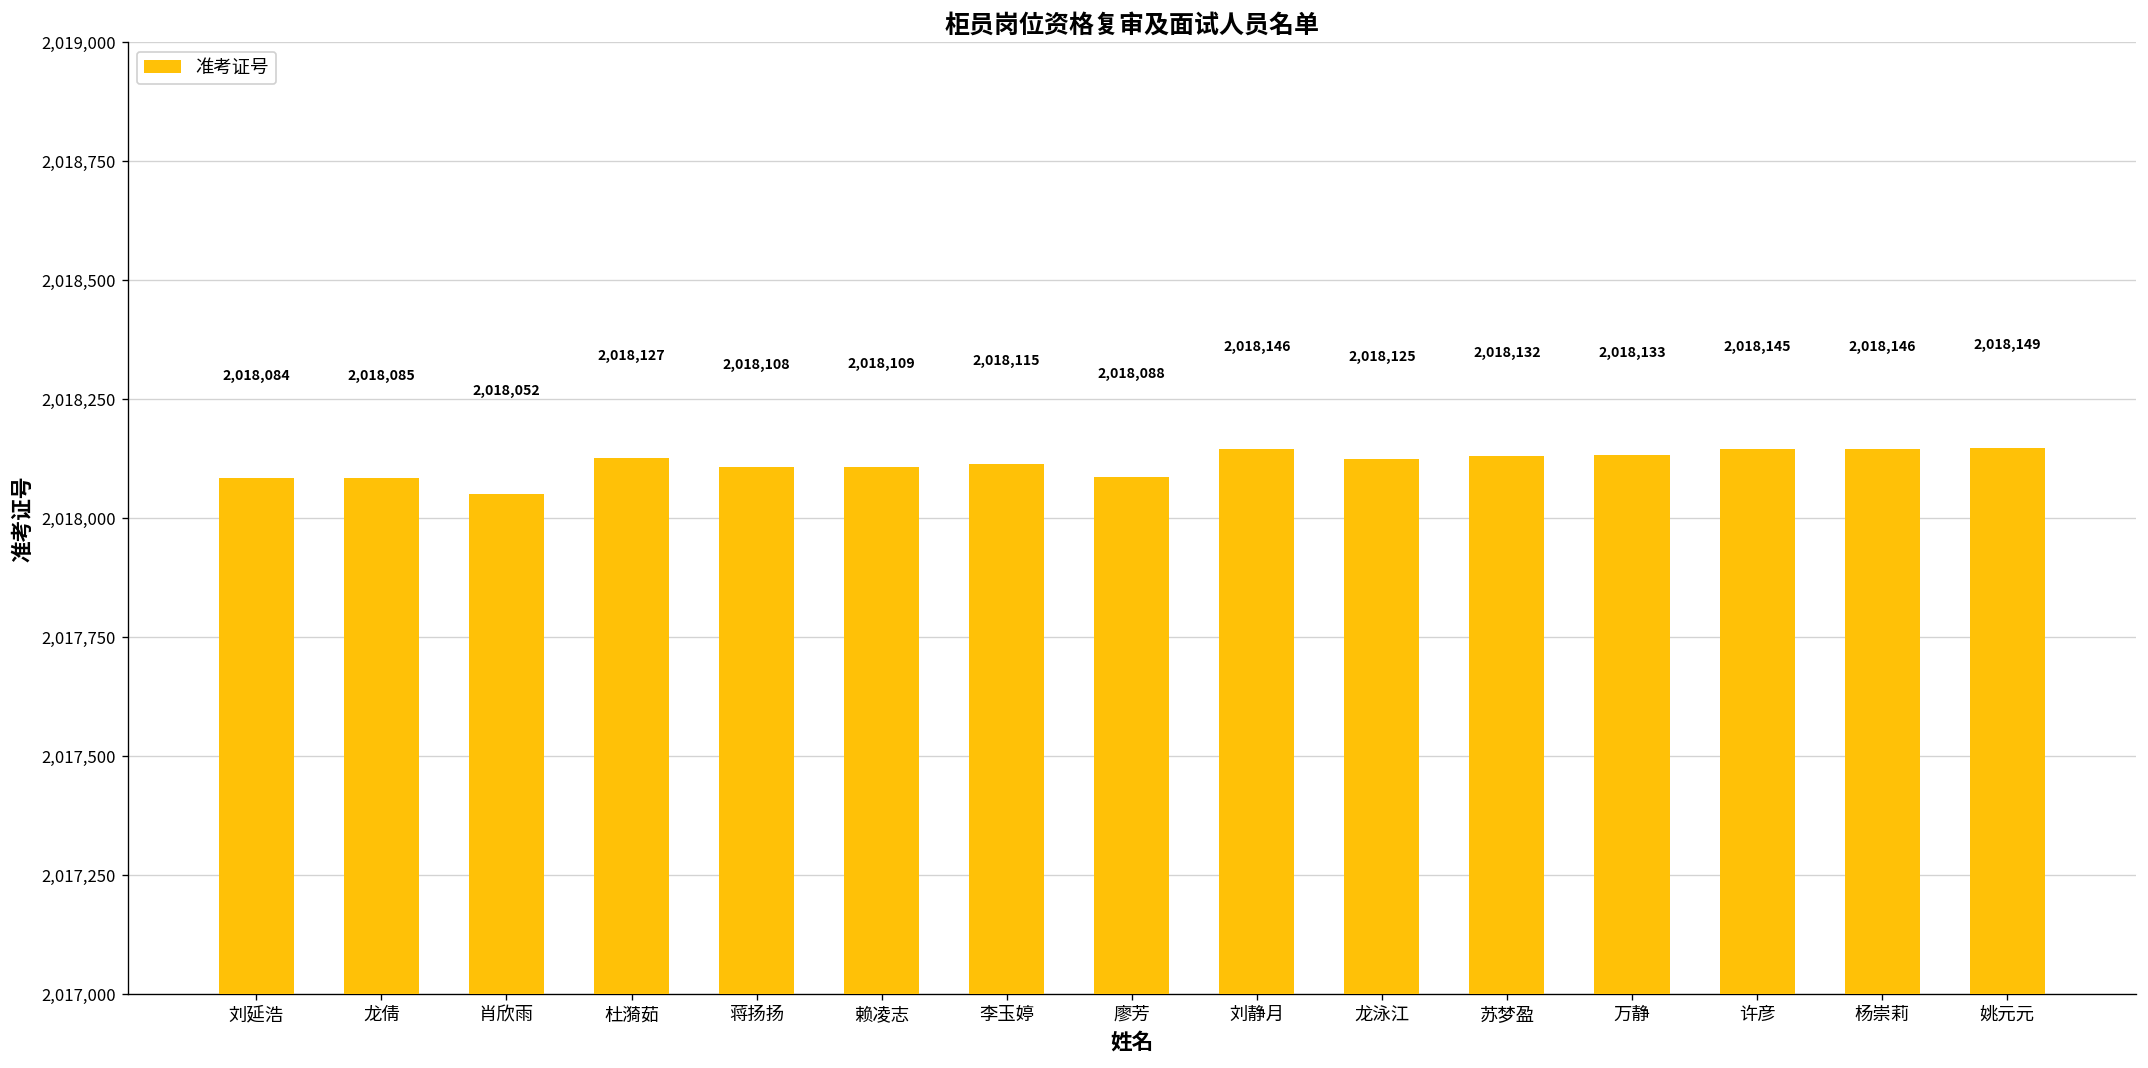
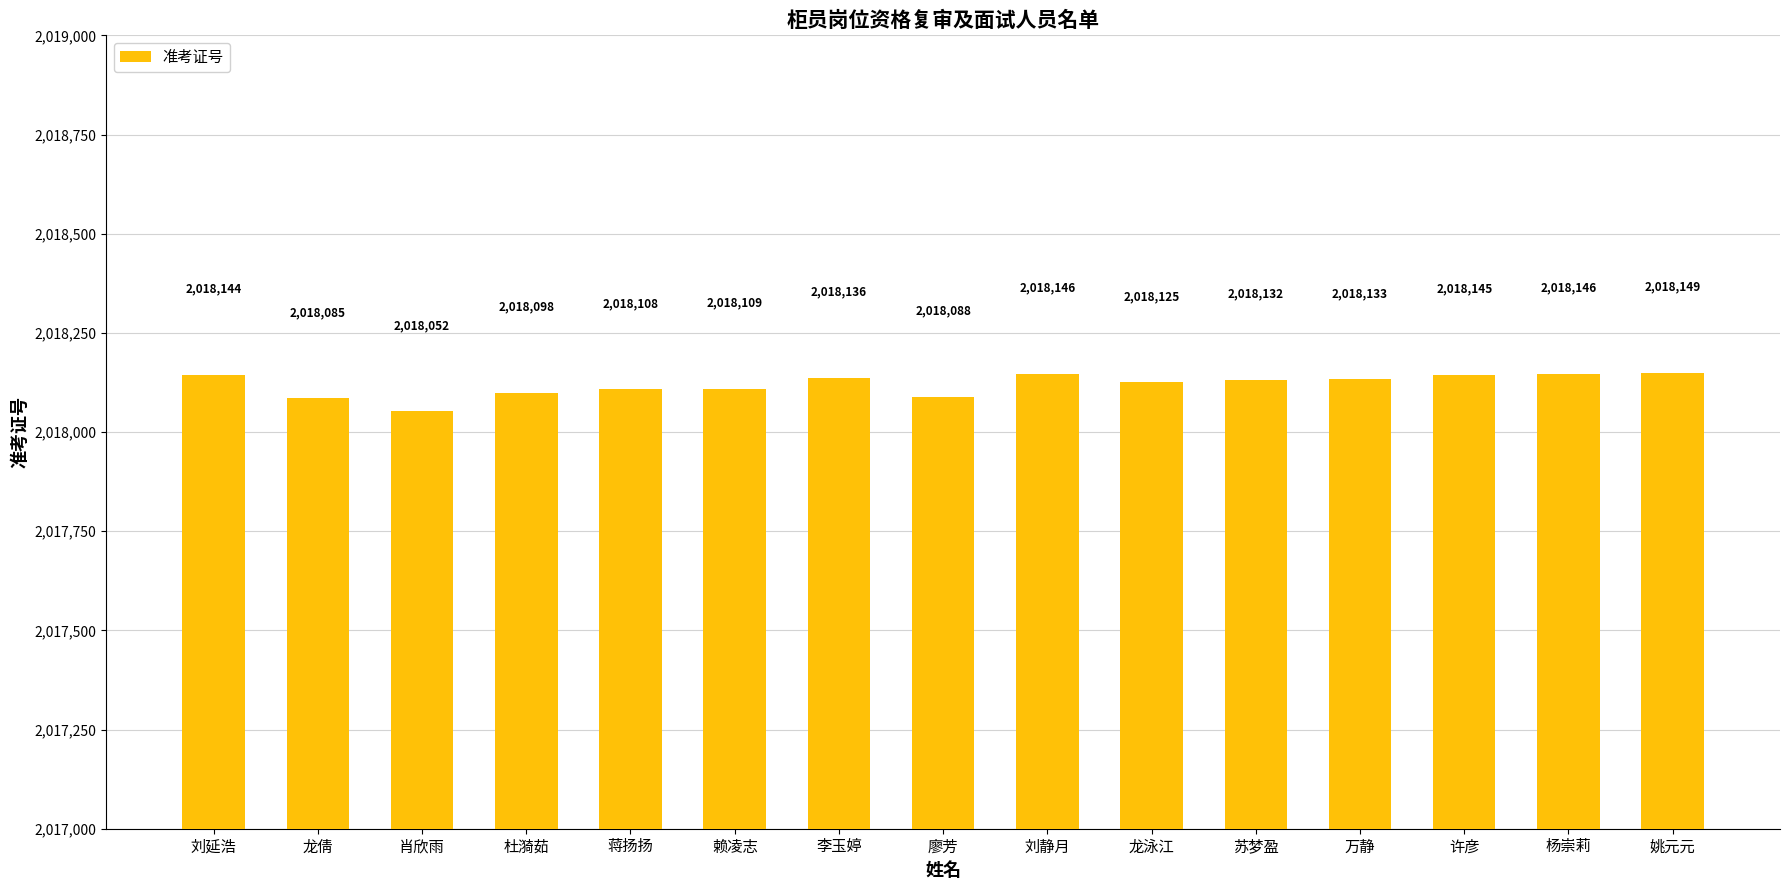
  {
-   "刘延浩": "2,018,084",
-   "杜漪茹": "2,018,127",
-   "李玉婷": "2,018,115"
+   "刘延浩": "2,018,144",
+   "杜漪茹": "2,018,098",
+   "李玉婷": "2,018,136"
  }
